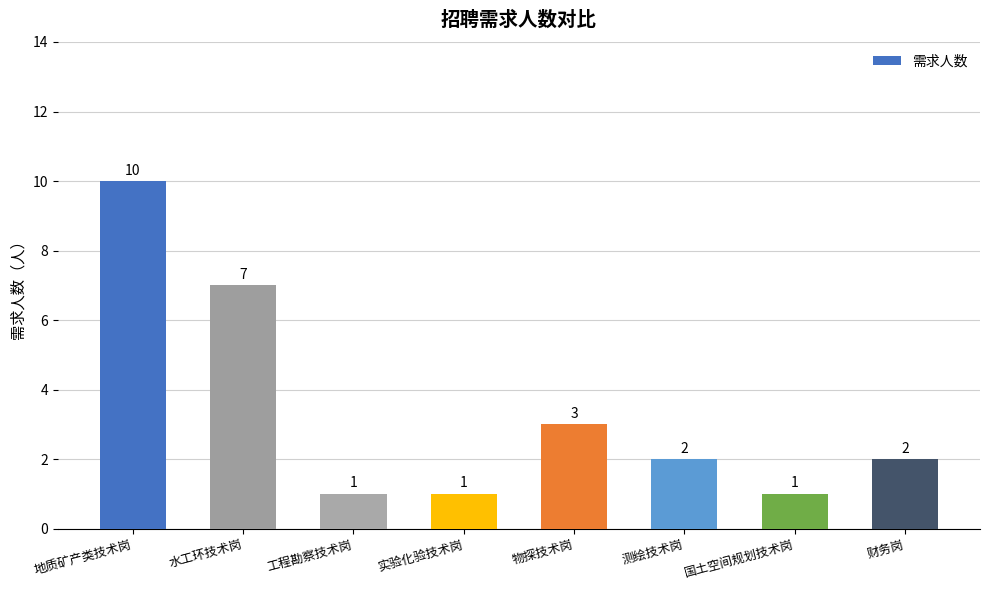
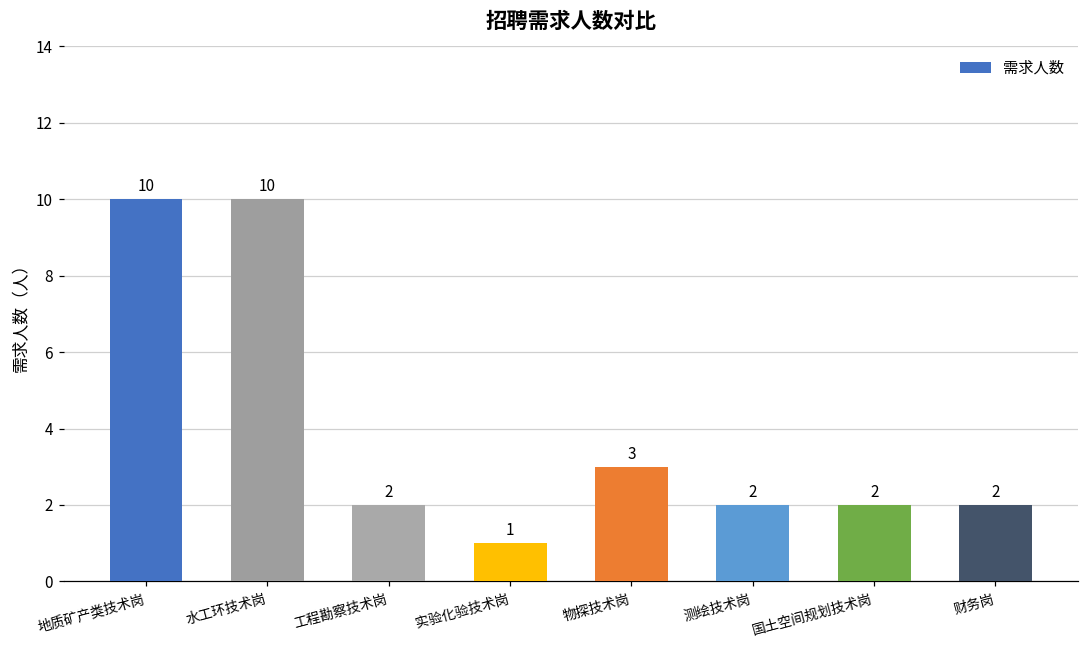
  {
    "地质矿产类技术岗": 10,
-   "水工环技术岗": 7,
-   "工程勘察技术岗": 1,
+   "水工环技术岗": 10,
+   "工程勘察技术岗": 2,
    "实验化验技术岗": 1,
    "物探技术岗": 3,
    "测绘技术岗": 2,
-   "国土空间规划技术岗": 1,
+   "国土空间规划技术岗": 2,
    "财务岗": 2
  }
